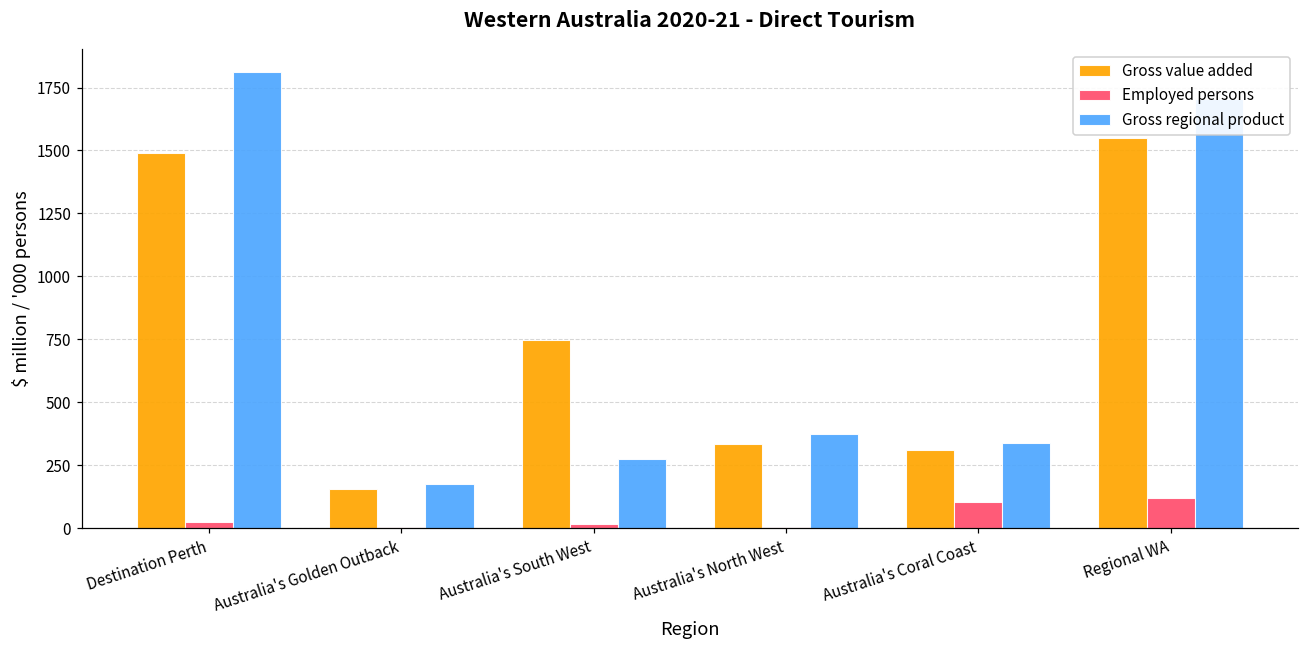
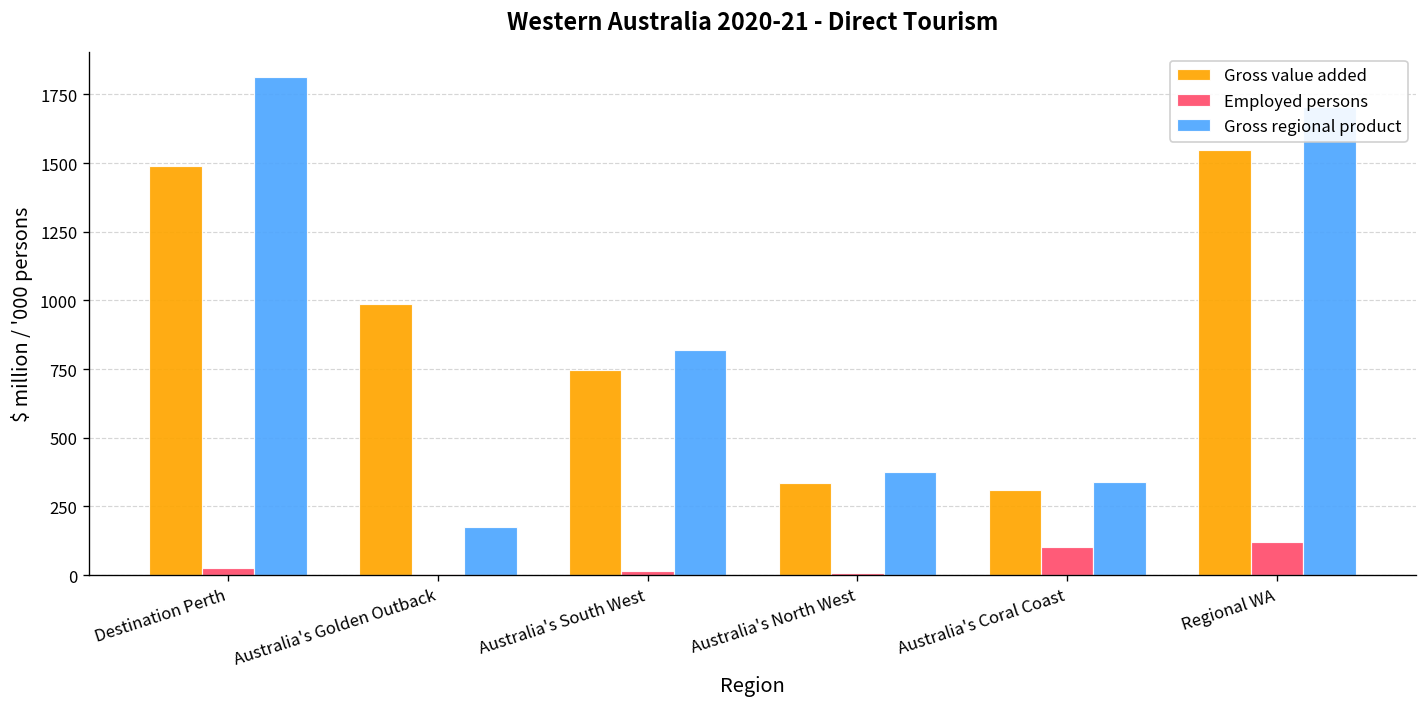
  {
    "Gross value added": {
      "Destination Perth": 1490,
-     "Australia's Golden Outback": 160,
+     "Australia's Golden Outback": 990,
      "Australia's South West": 750,
      "Australia's North West": 340,
      "Australia's Coral Coast": 310,
      "Regional WA": 1550
    },
    "Employed persons": {
      "Destination Perth": 20,
      "Australia's South West": 20,
      "Australia's Coral Coast": 100,
      "Regional WA": 120
    },
    "Gross regional product": {
      "Destination Perth": 1810,
      "Australia's Golden Outback": 170,
-     "Australia's South West": 270,
+     "Australia's South West": 820,
      "Australia's North West": 370,
      "Australia's Coral Coast": 340
    }
  }
